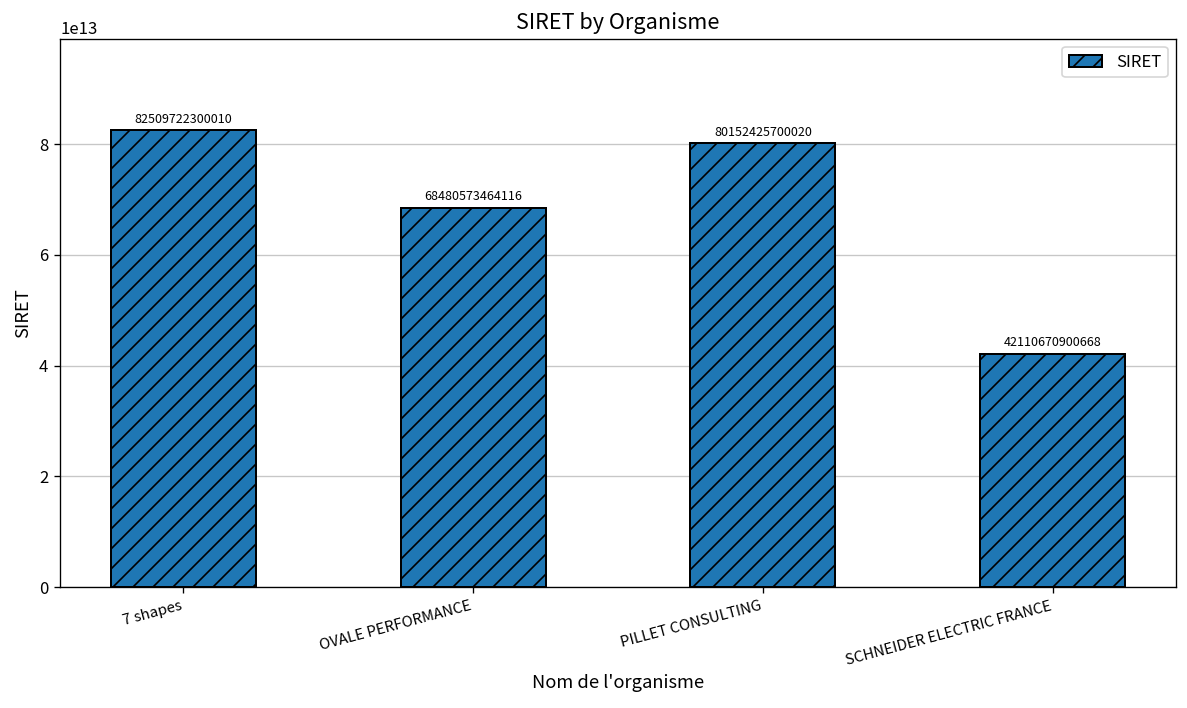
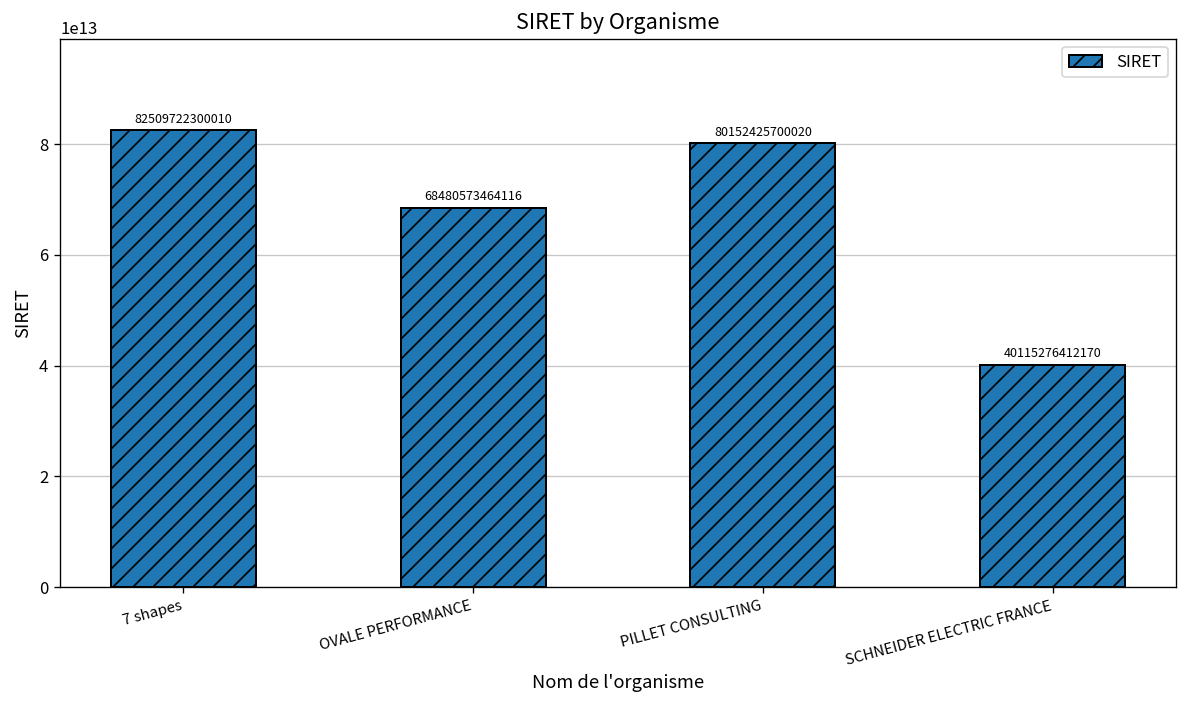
  {
    "7 shapes": 82509722300010,
    "OVALE PERFORMANCE": 68480573464116,
    "PILLET CONSULTING": 80152425700020,
-   "SCHNEIDER ELECTRIC FRANCE": 42110670900668
+   "SCHNEIDER ELECTRIC FRANCE": 40115276412170
  }
